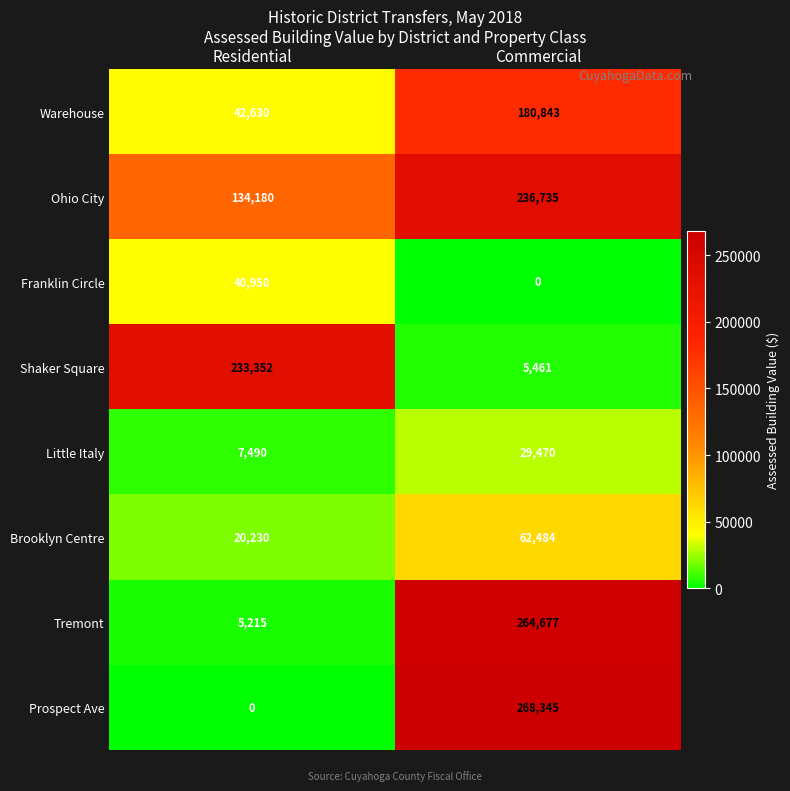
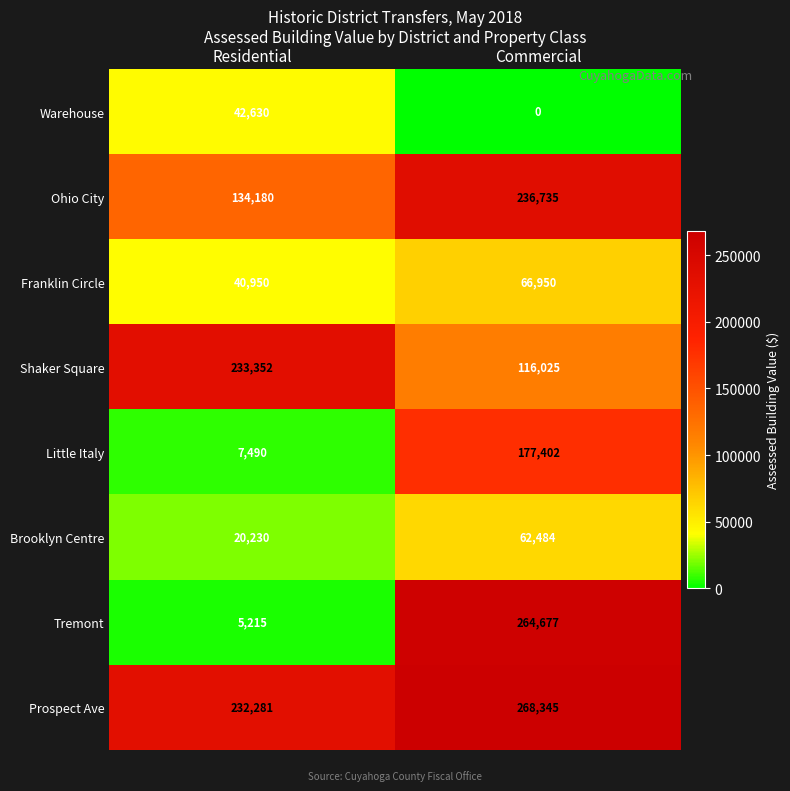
  {
    "Warehouse": {
      "Residential": "42,630",
-     "Commercial": "180,843"
+     "Commercial": "0"
    },
    "Ohio City": {
      "Residential": "134,180",
      "Commercial": "236,735"
    },
    "Franklin Circle": {
      "Residential": "40,950",
-     "Commercial": "0"
+     "Commercial": "66,950"
    },
    "Shaker Square": {
      "Residential": "233,352",
-     "Commercial": "5,461"
+     "Commercial": "116,025"
    },
    "Little Italy": {
      "Residential": "7,490",
-     "Commercial": "29,470"
+     "Commercial": "177,402"
    },
    "Brooklyn Centre": {
      "Residential": "20,230",
      "Commercial": "62,484"
    },
    "Tremont": {
      "Residential": "5,215",
      "Commercial": "264,677"
    },
    "Prospect Ave": {
-     "Residential": "0",
+     "Residential": "232,281",
      "Commercial": "268,345"
    }
  }
